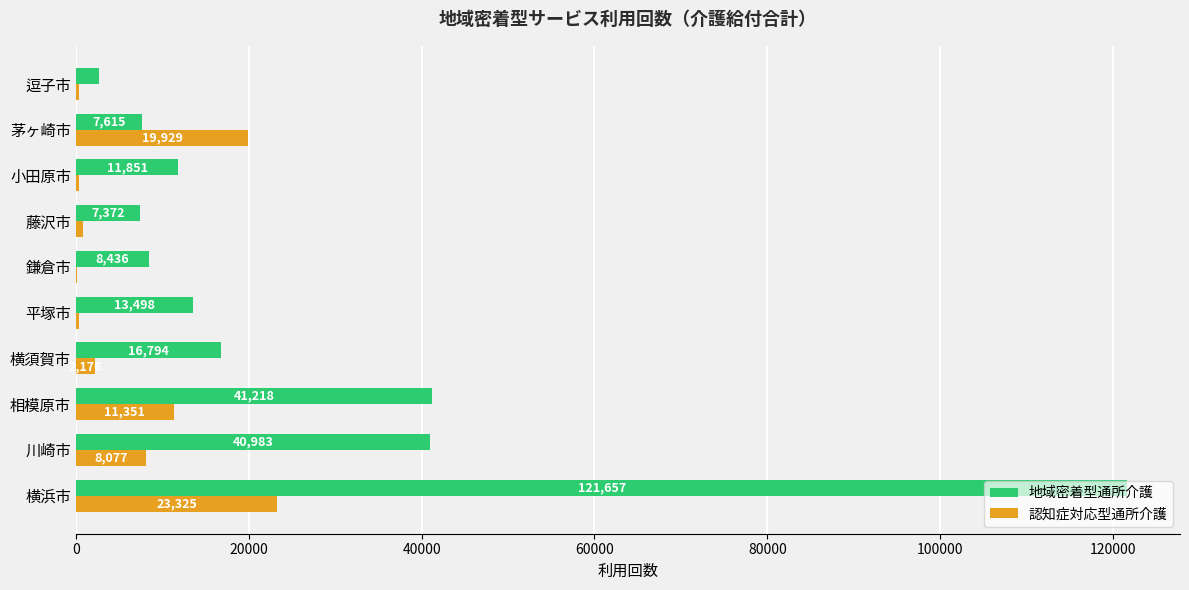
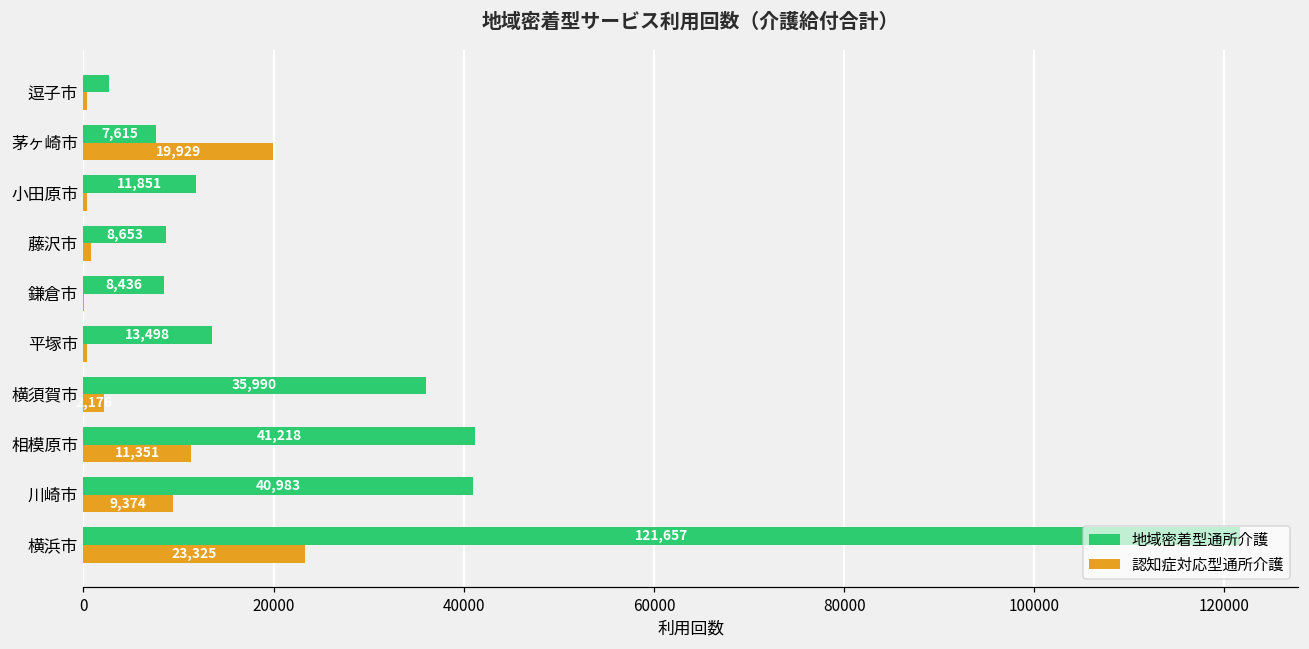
  {
    "地域密着型通所介護": {
      "茅ヶ崎市": "7,615",
      "小田原市": "11,851",
-     "藤沢市": "7,372",
+     "藤沢市": "8,653",
      "鎌倉市": "8,436",
      "平塚市": "13,498",
-     "横須賀市": "16,794",
+     "横須賀市": "35,990",
      "相模原市": "41,218",
      "川崎市": "40,983"
    },
    "認知症対応型通所介護": {
      "茅ヶ崎市": "19,929",
      "横須賀市": "2,176",
      "相模原市": "11,351",
-     "川崎市": "8,077",
+     "川崎市": "9,374",
      "横浜市": "23,325"
    }
  }
